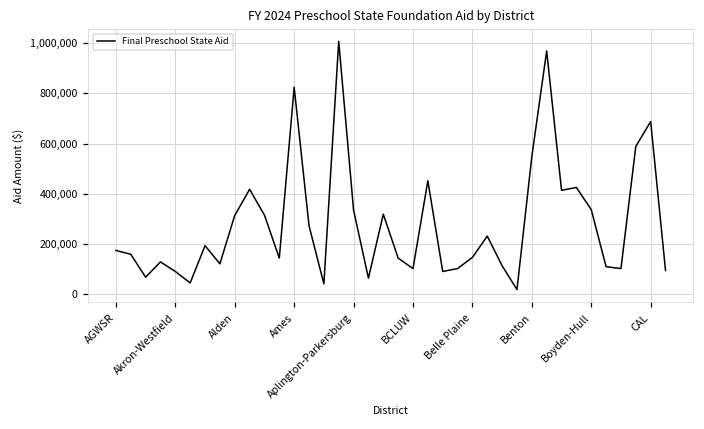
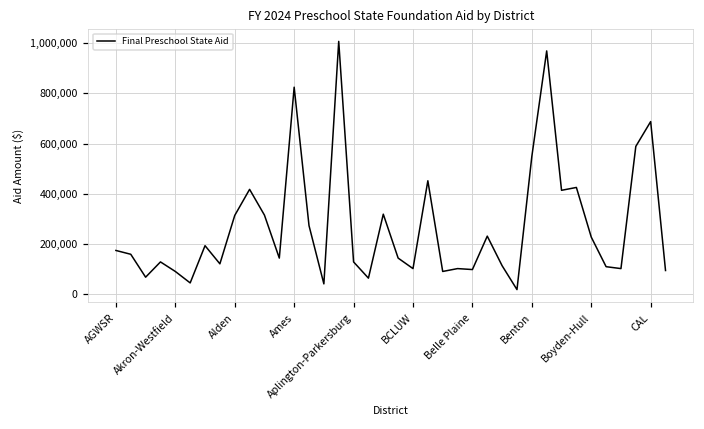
  {
    "AGWSR": "170,000",
    "Akron-Westfield": "90,000",
    "Alden": "310,000",
    "Ames": "820,000",
-   "Aplington-Parkersburg": "340,000",
+   "Aplington-Parkersburg": "130,000",
    "BCLUW": "100,000",
-   "Belle Plaine": "150,000",
+   "Belle Plaine": "100,000",
    "Benton": "550,000",
-   "Boyden-Hull": "340,000",
+   "Boyden-Hull": "230,000",
    "CAL": "690,000"
  }
